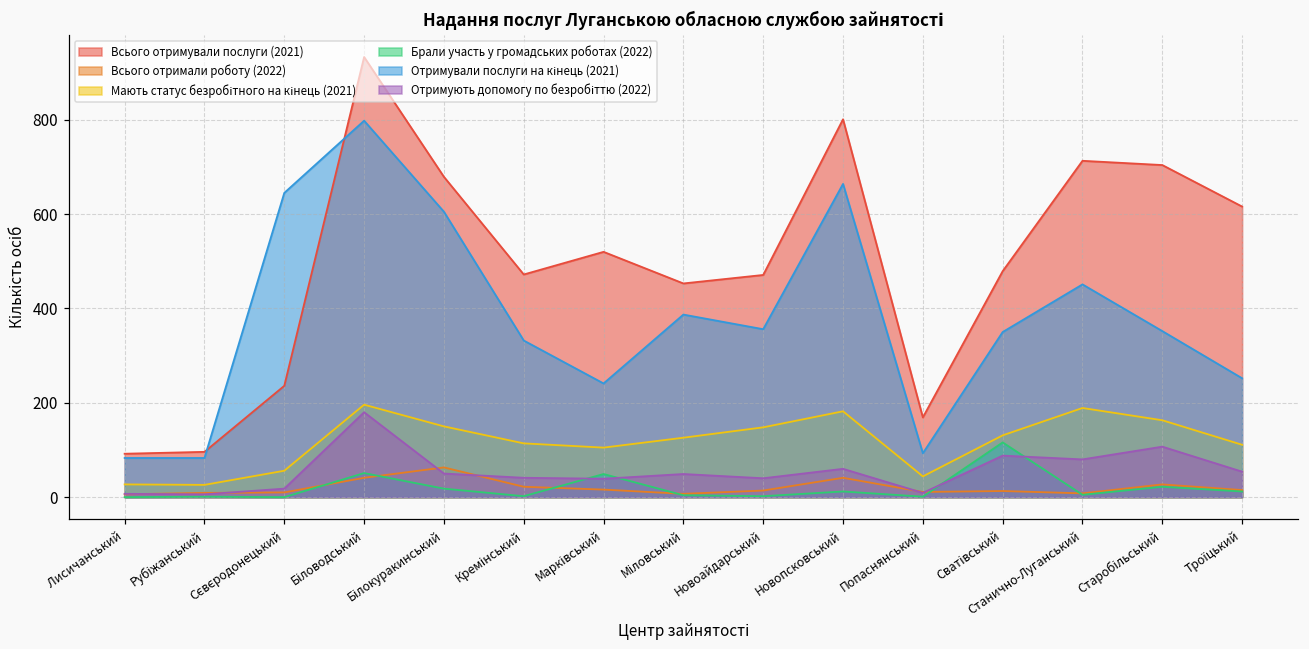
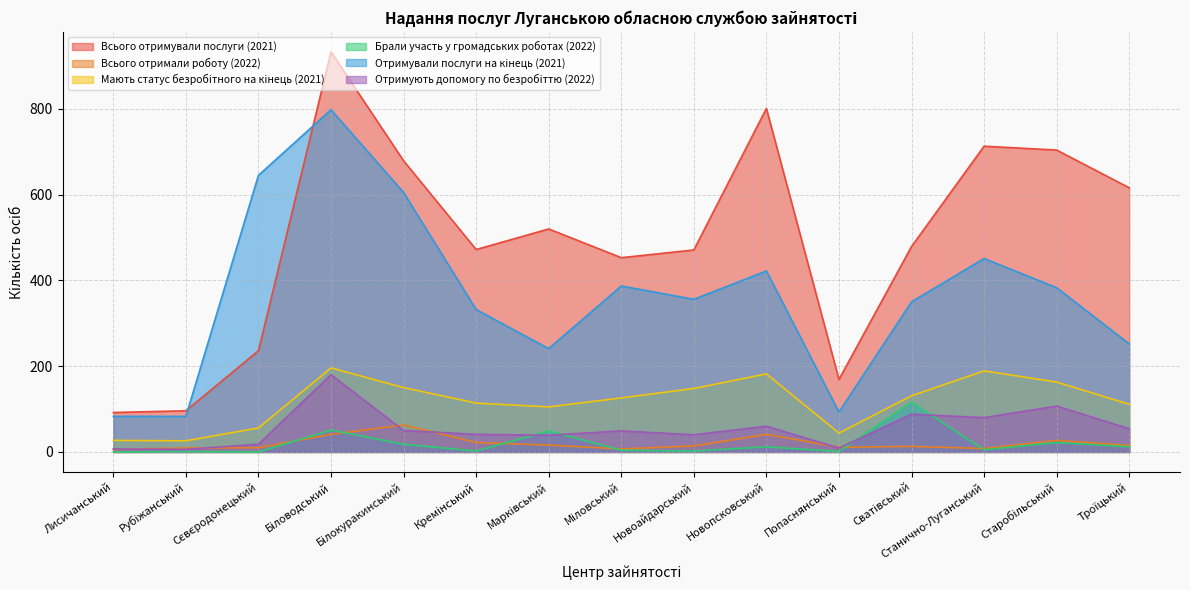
  {
    "Мають статус безробітного на кінець (2021)": {
      "Лисичанський": 30,
      "Рубіжанський": 30,
      "Сєвєродонецький": 60,
      "Біловодський": 200,
      "Білокуракинський": 150,
      "Кремінський": 110,
      "Марківський": 110,
      "Міловський": 130,
      "Новоайдарський": 150,
      "Новопсковський": 180,
      "Попаснянський": 40,
      "Сватівський": 130,
      "Станично-Луганський": 190,
      "Старобільський": 160,
      "Троїцький": 110
    },
    "Брали участь у громадських роботах (2022)": {
      "Сєвєродонецький": 0,
      "Біловодський": 50,
      "Білокуракинський": 20,
      "Кремінський": 0,
      "Марківський": 50,
      "Новоайдарський": 0,
      "Новопсковський": 10,
      "Попаснянський": 0,
      "Сватівський": 120
    },
    "Отримували послуги на кінець (2021)": {
      "Лисичанський": 80,
      "Рубіжанський": 80,
      "Сєвєродонецький": 650,
      "Біловодський": 800,
      "Білокуракинський": 610,
      "Кремінський": 330,
      "Марківський": 240,
      "Міловський": 390,
      "Новоайдарський": 360,
-     "Новопсковський": 660,
+     "Новопсковський": 420,
      "Попаснянський": 90,
      "Сватівський": 350,
      "Станично-Луганський": 450,
-     "Старобільський": 350,
+     "Старобільський": 380,
      "Троїцький": 250
    },
    "Отримують допомогу по безробіттю (2022)": {
      "Сєвєродонецький": 20,
      "Біловодський": 180,
      "Білокуракинський": 50,
      "Кремінський": 40,
      "Марківський": 40,
      "Міловський": 50,
      "Новоайдарський": 40,
      "Новопсковський": 60,
      "Сватівський": 90,
      "Станично-Луганський": 80,
      "Старобільський": 110,
      "Троїцький": 50
    }
  }
